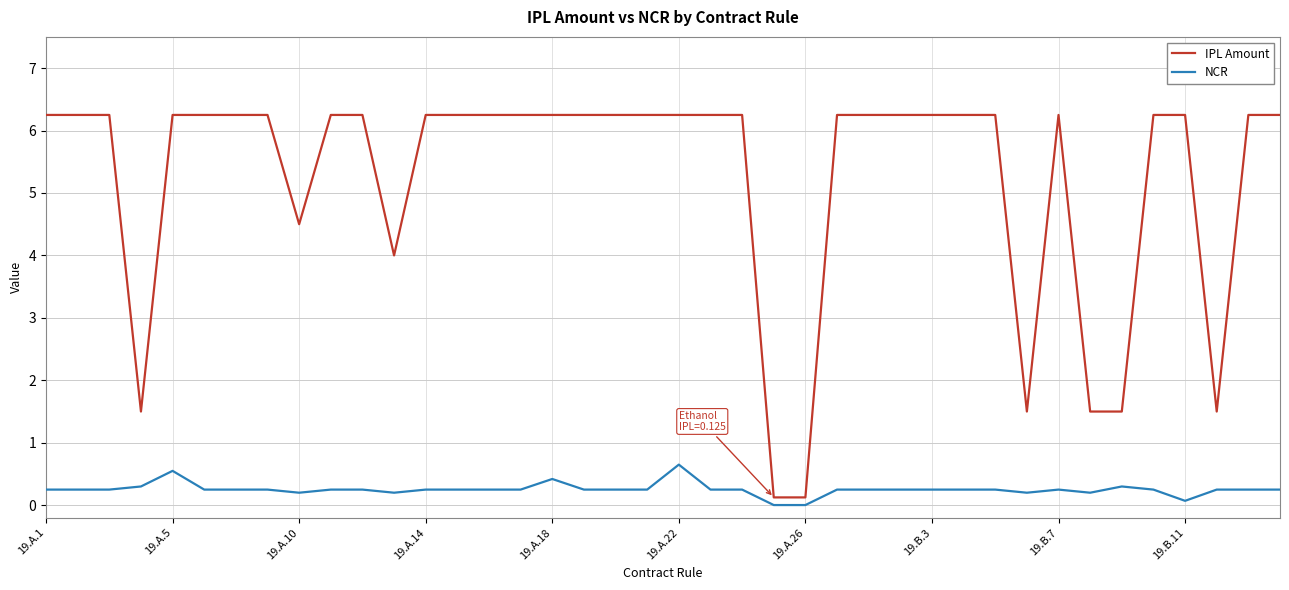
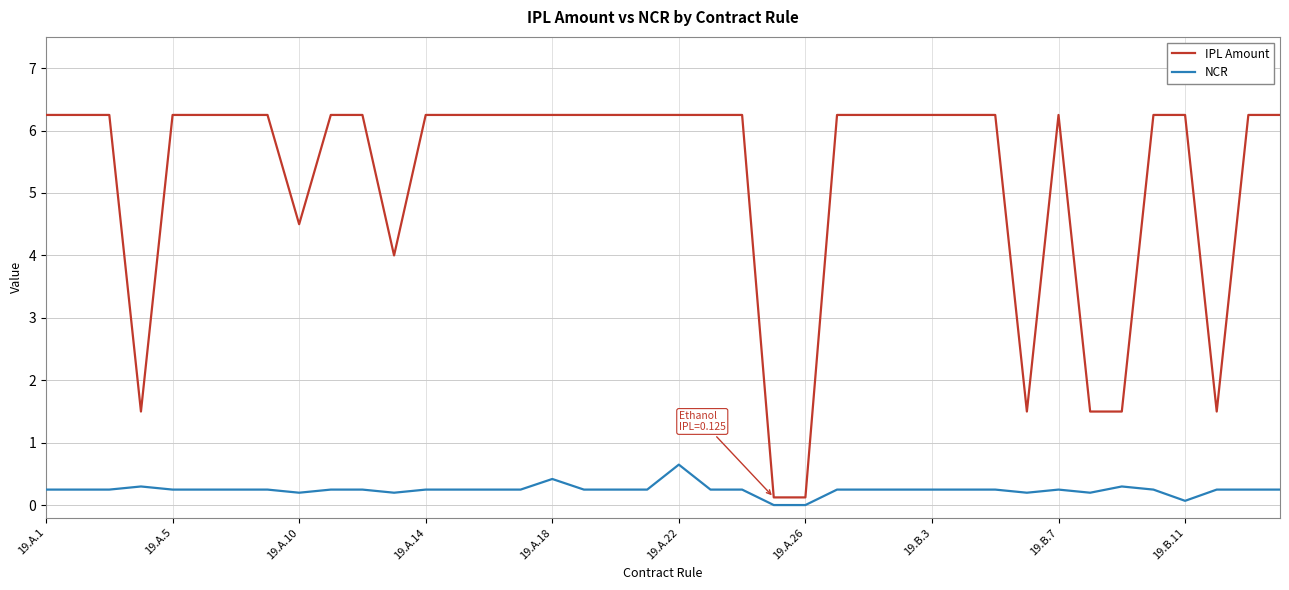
  {
    "IPL Amount": {
      "19.A.1": 6.3,
      "19.A.5": 6.3,
      "19.A.10": 4.5,
      "19.A.14": 6.3,
      "19.A.18": 6.3,
      "19.A.22": 6.3,
      "19.A.26": 0.1,
      "19.B.3": 6.3,
      "19.B.7": 6.3,
      "19.B.11": 6.3
    },
    "NCR": {
      "19.A.1": 0.3,
-     "19.A.5": 0.6,
+     "19.A.5": 0.3,
      "19.A.10": 0.2,
      "19.A.14": 0.3,
      "19.A.18": 0.4,
      "19.A.26": 0.0,
      "19.B.3": 0.3,
      "19.B.7": 0.3,
      "19.B.11": 0.1
    }
  }
